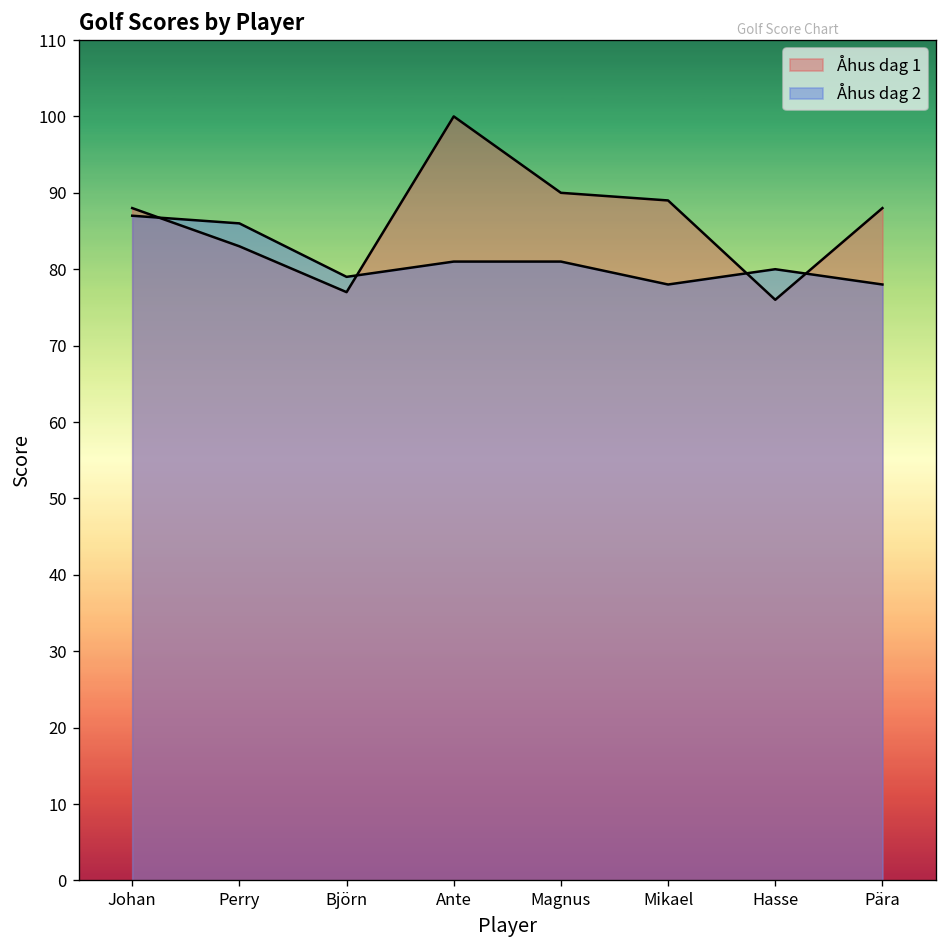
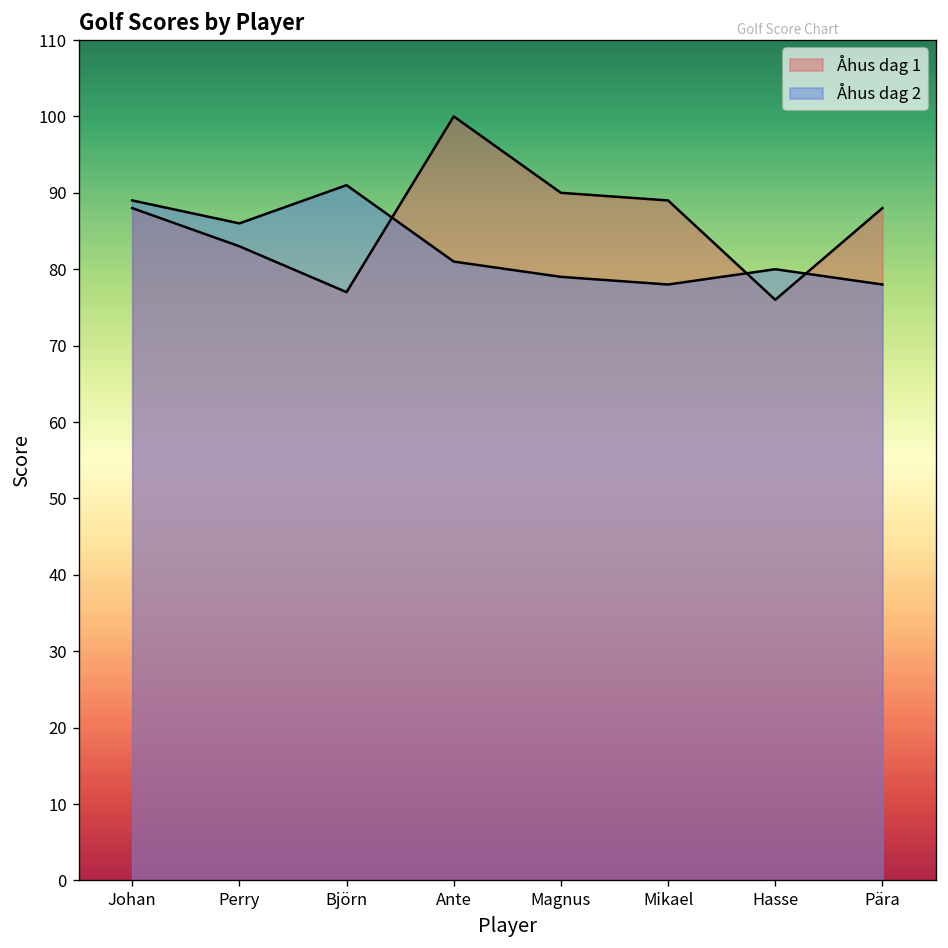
  {
    "Åhus dag 1": {
      "Johan": 88,
      "Perry": 83,
      "Björn": 77,
      "Ante": 100,
      "Magnus": 90,
      "Mikael": 89,
      "Hasse": 76,
      "Pära": 88
    },
    "Åhus dag 2": {
-     "Johan": 87,
+     "Johan": 89,
      "Perry": 86,
-     "Björn": 79,
+     "Björn": 91,
      "Ante": 81,
-     "Magnus": 81,
+     "Magnus": 79,
      "Mikael": 78,
      "Hasse": 80,
      "Pära": 78
    }
  }
